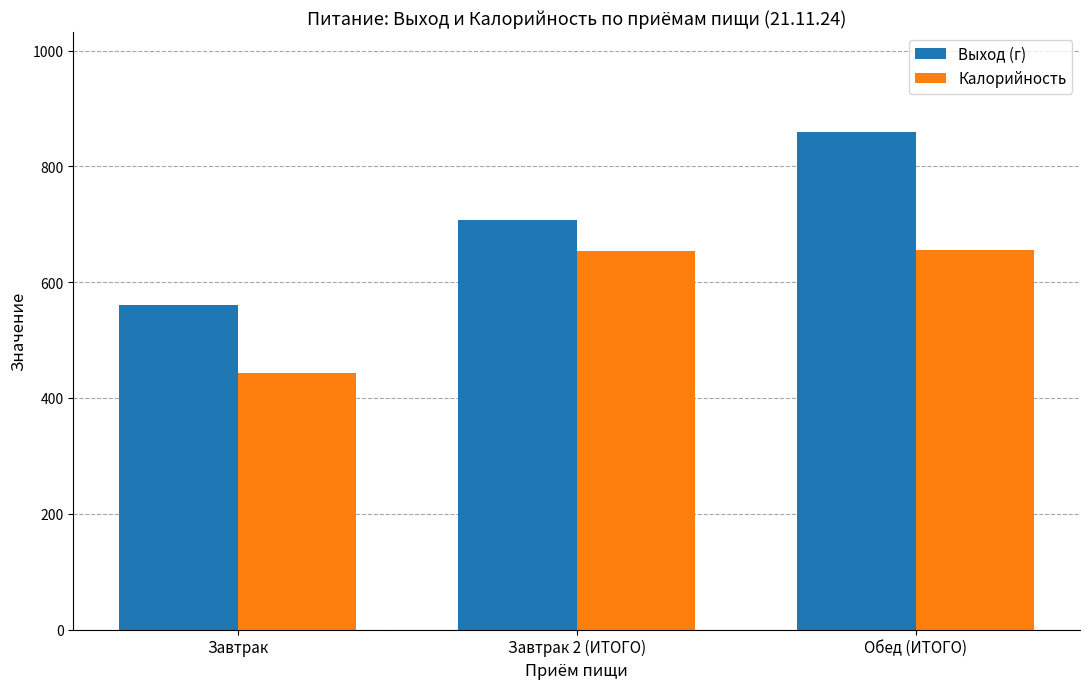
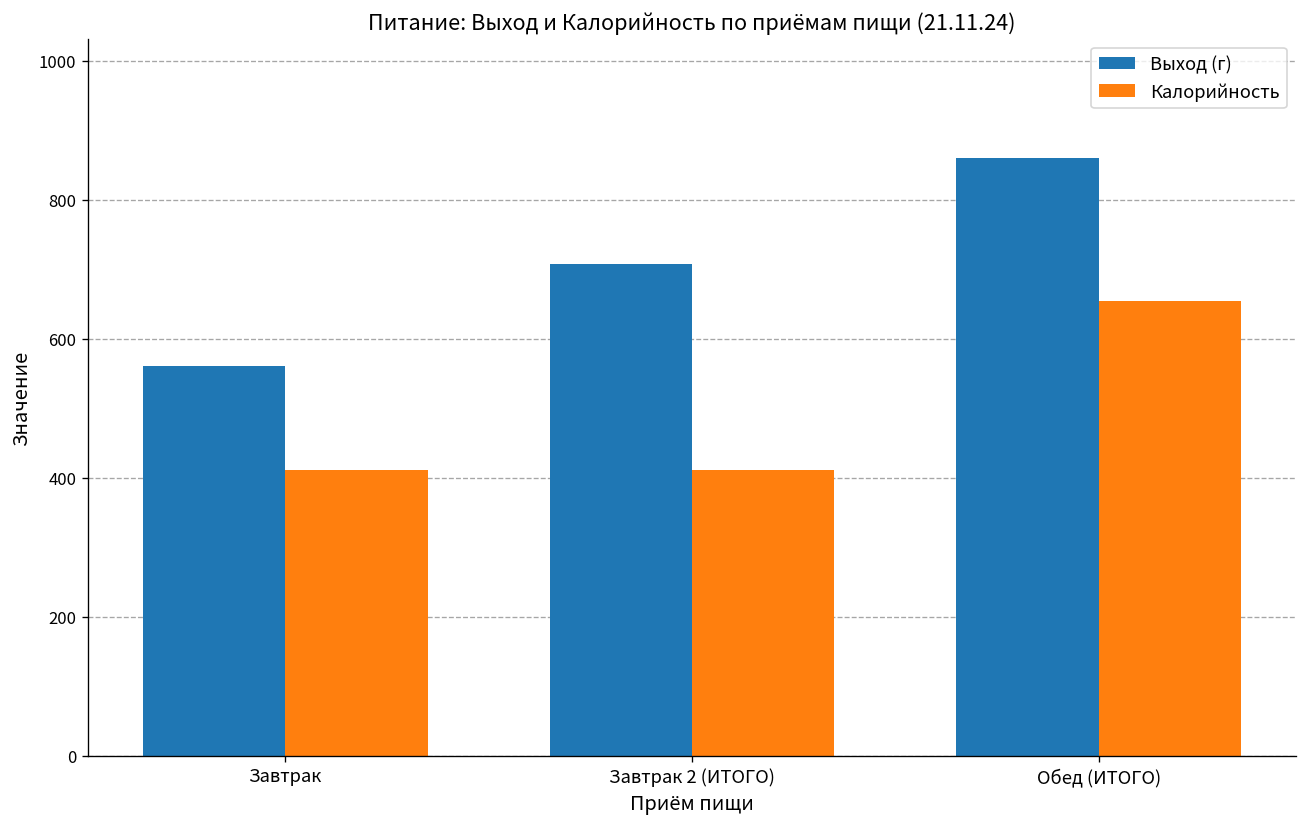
  {
    "Выход (г)": {
      "Завтрак": 560,
      "Завтрак 2 (ИТОГО)": 710,
      "Обед (ИТОГО)": 860
    },
    "Калорийность": {
-     "Завтрак": 440,
-     "Завтрак 2 (ИТОГО)": 650,
+     "Завтрак": 410,
+     "Завтрак 2 (ИТОГО)": 410,
      "Обед (ИТОГО)": 660
    }
  }
